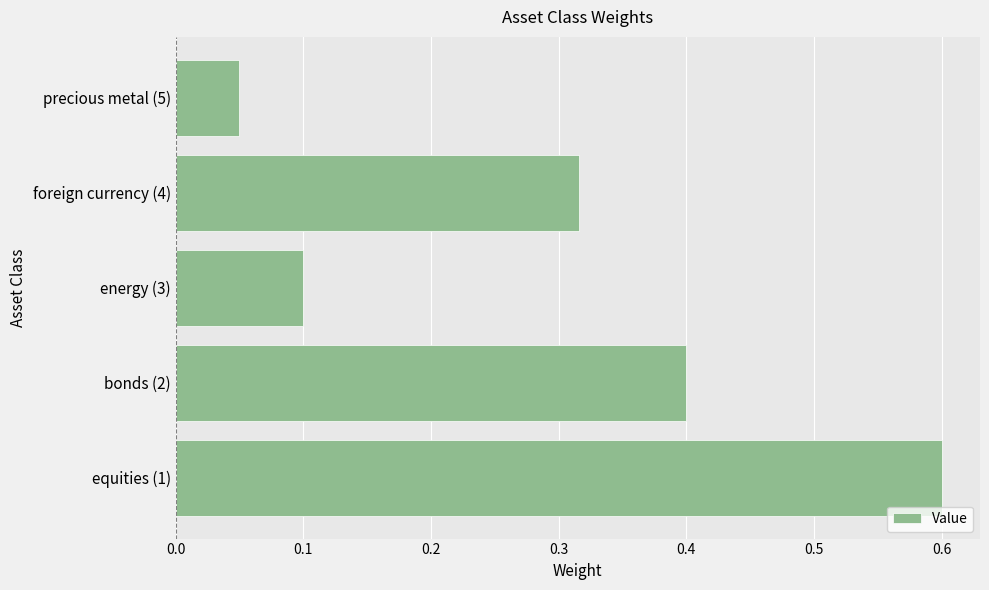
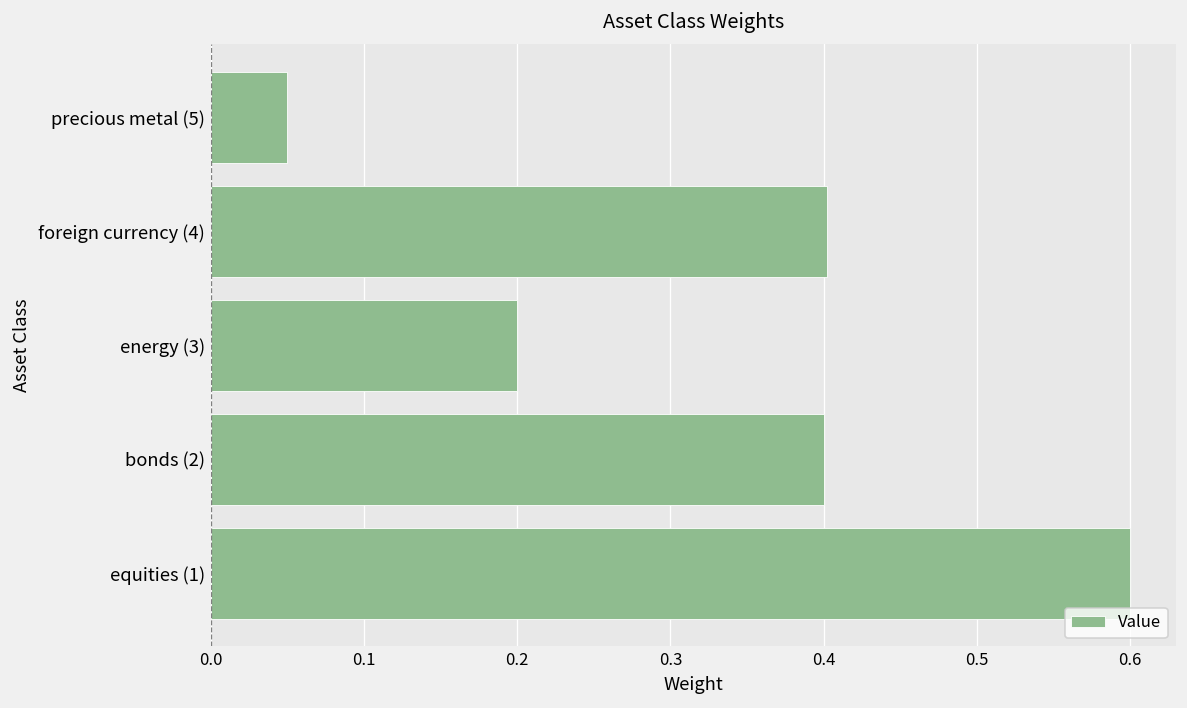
  {
    "precious metal (5)": 0.050,
-   "foreign currency (4)": 0.316,
-   "energy (3)": 0.1,
+   "foreign currency (4)": 0.402,
+   "energy (3)": 0.2,
    "bonds (2)": 0.400,
    "equities (1)": 0.600
  }
